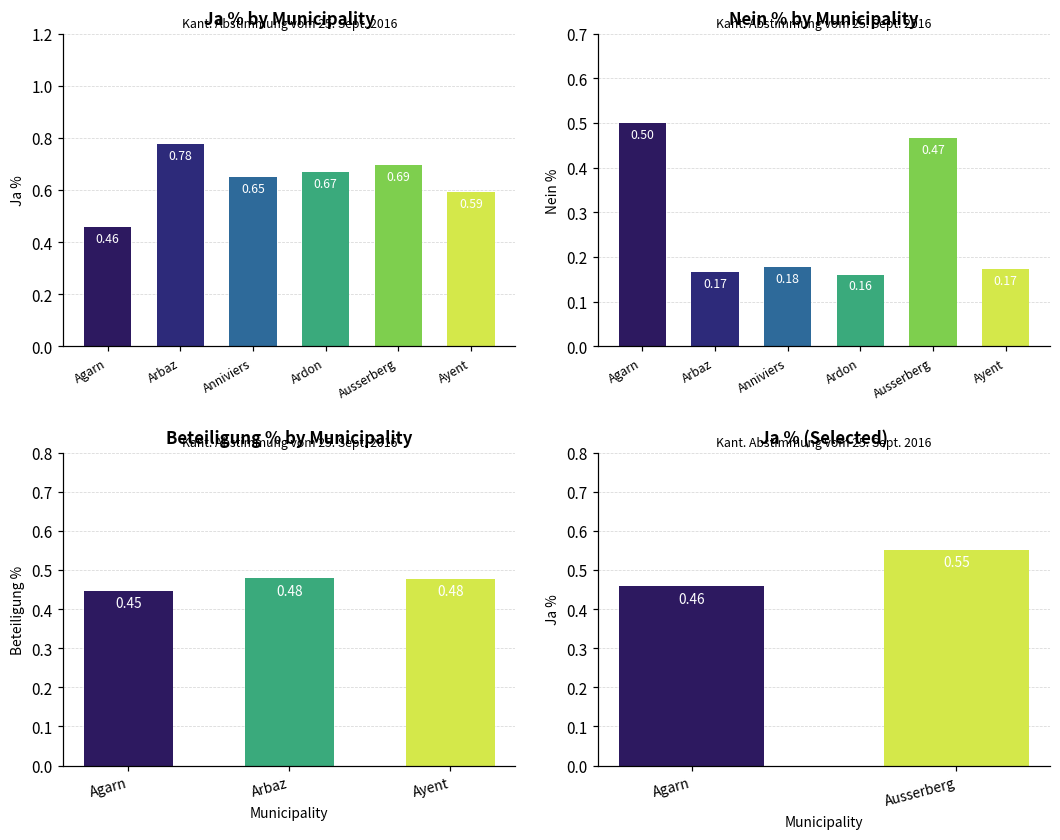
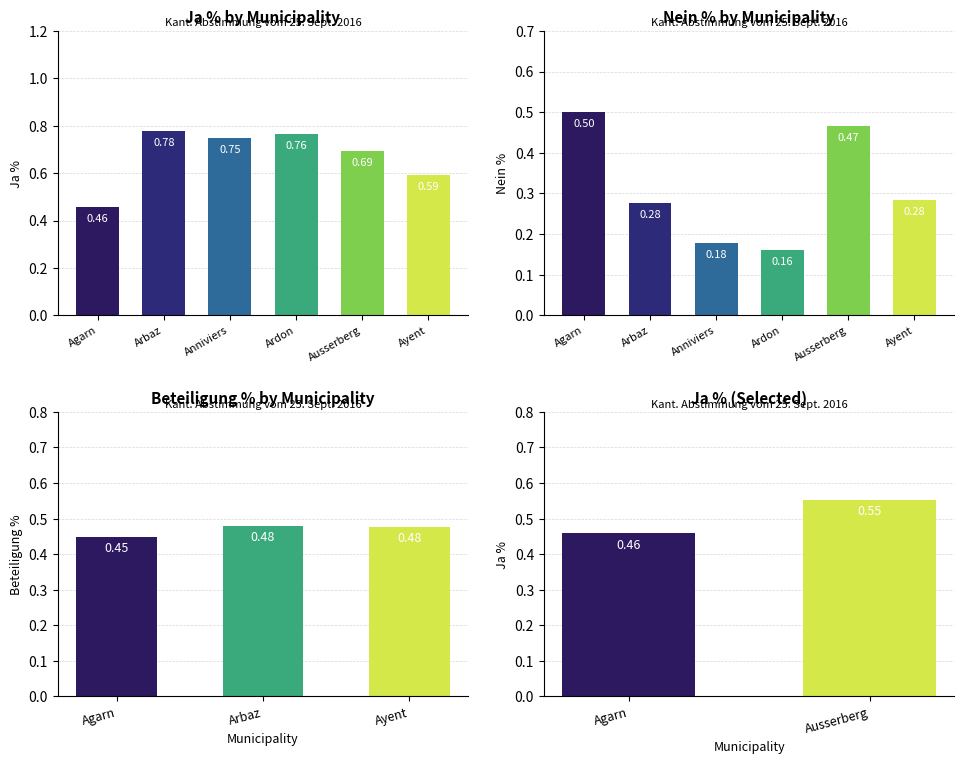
  {
    "Ja % by Municipality": {
      "Agarn": 0.46,
      "Arbaz": 0.78,
-     "Anniviers": 0.65,
-     "Ardon": 0.67,
+     "Anniviers": 0.75,
+     "Ardon": 0.76,
      "Ausserberg": 0.69,
      "Ayent": 0.59
    },
    "Nein % by Municipality": {
      "Agarn": 0.50,
-     "Arbaz": 0.17,
+     "Arbaz": 0.28,
      "Anniviers": 0.18,
      "Ardon": 0.16,
      "Ausserberg": 0.47,
-     "Ayent": 0.17
+     "Ayent": 0.28
    },
    "Beteiligung % by Municipality": {
      "Agarn": 0.45,
      "Arbaz": 0.48,
      "Ayent": 0.48
    },
    "Ja % (Selected)": {
      "Agarn": 0.46,
      "Ausserberg": 0.55
    }
  }
